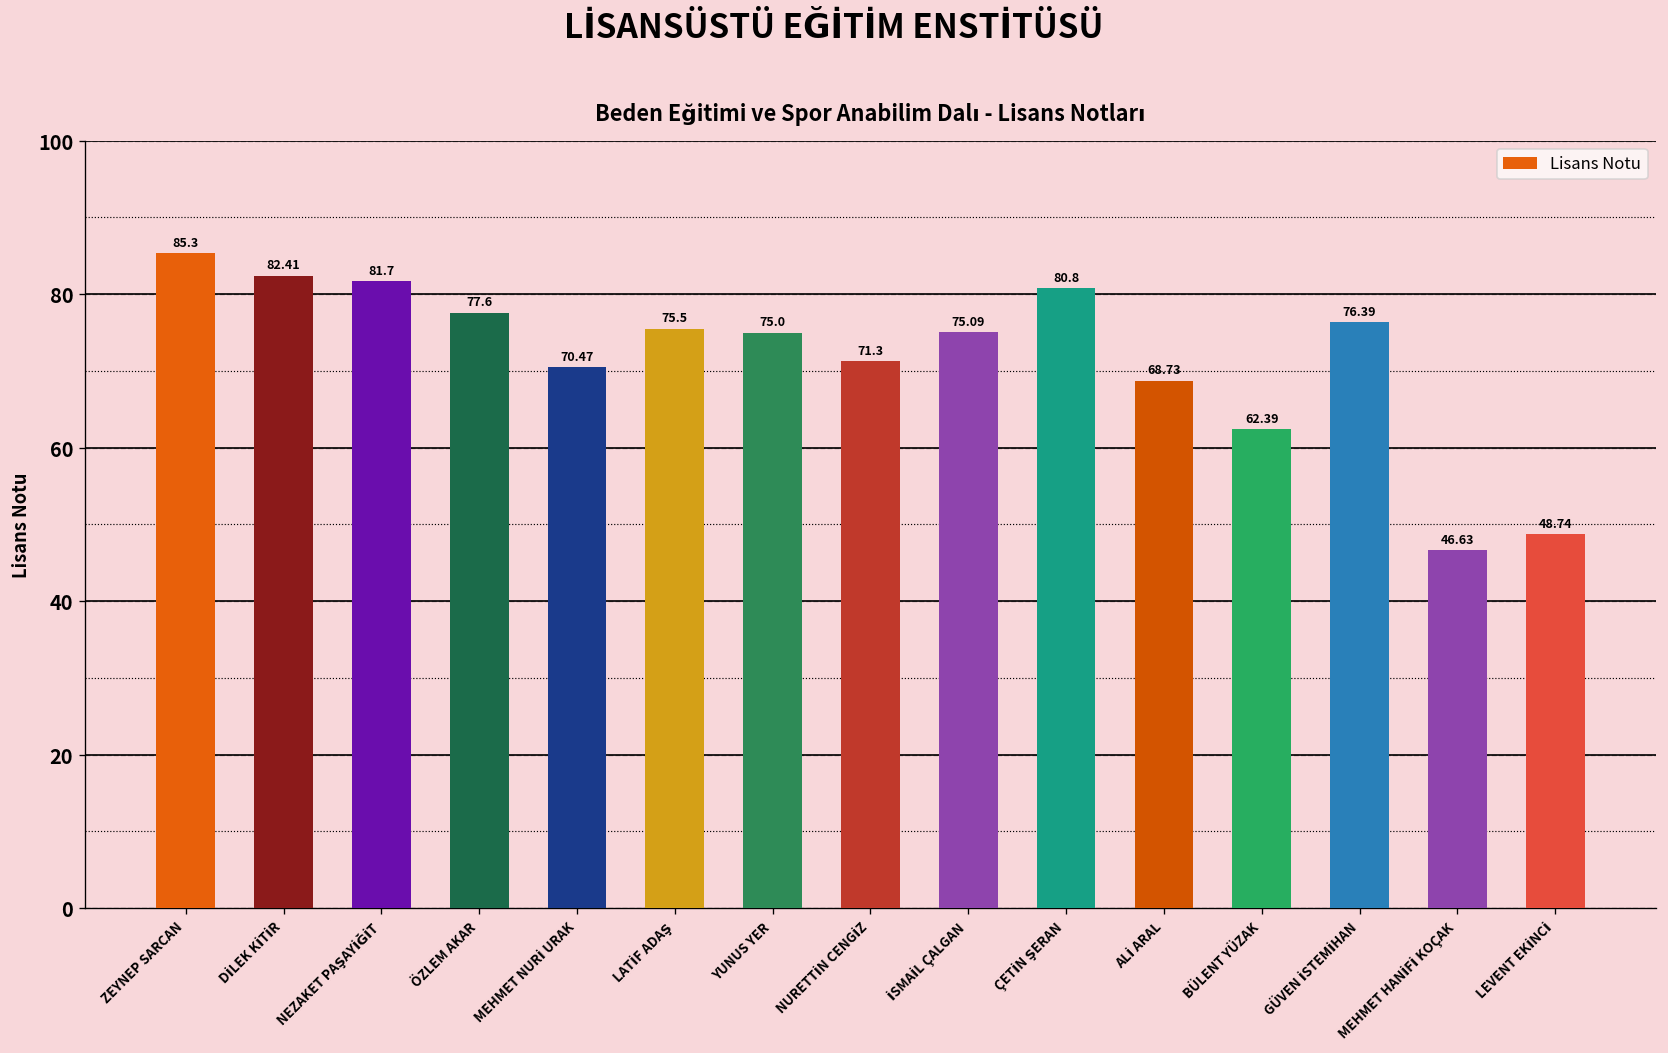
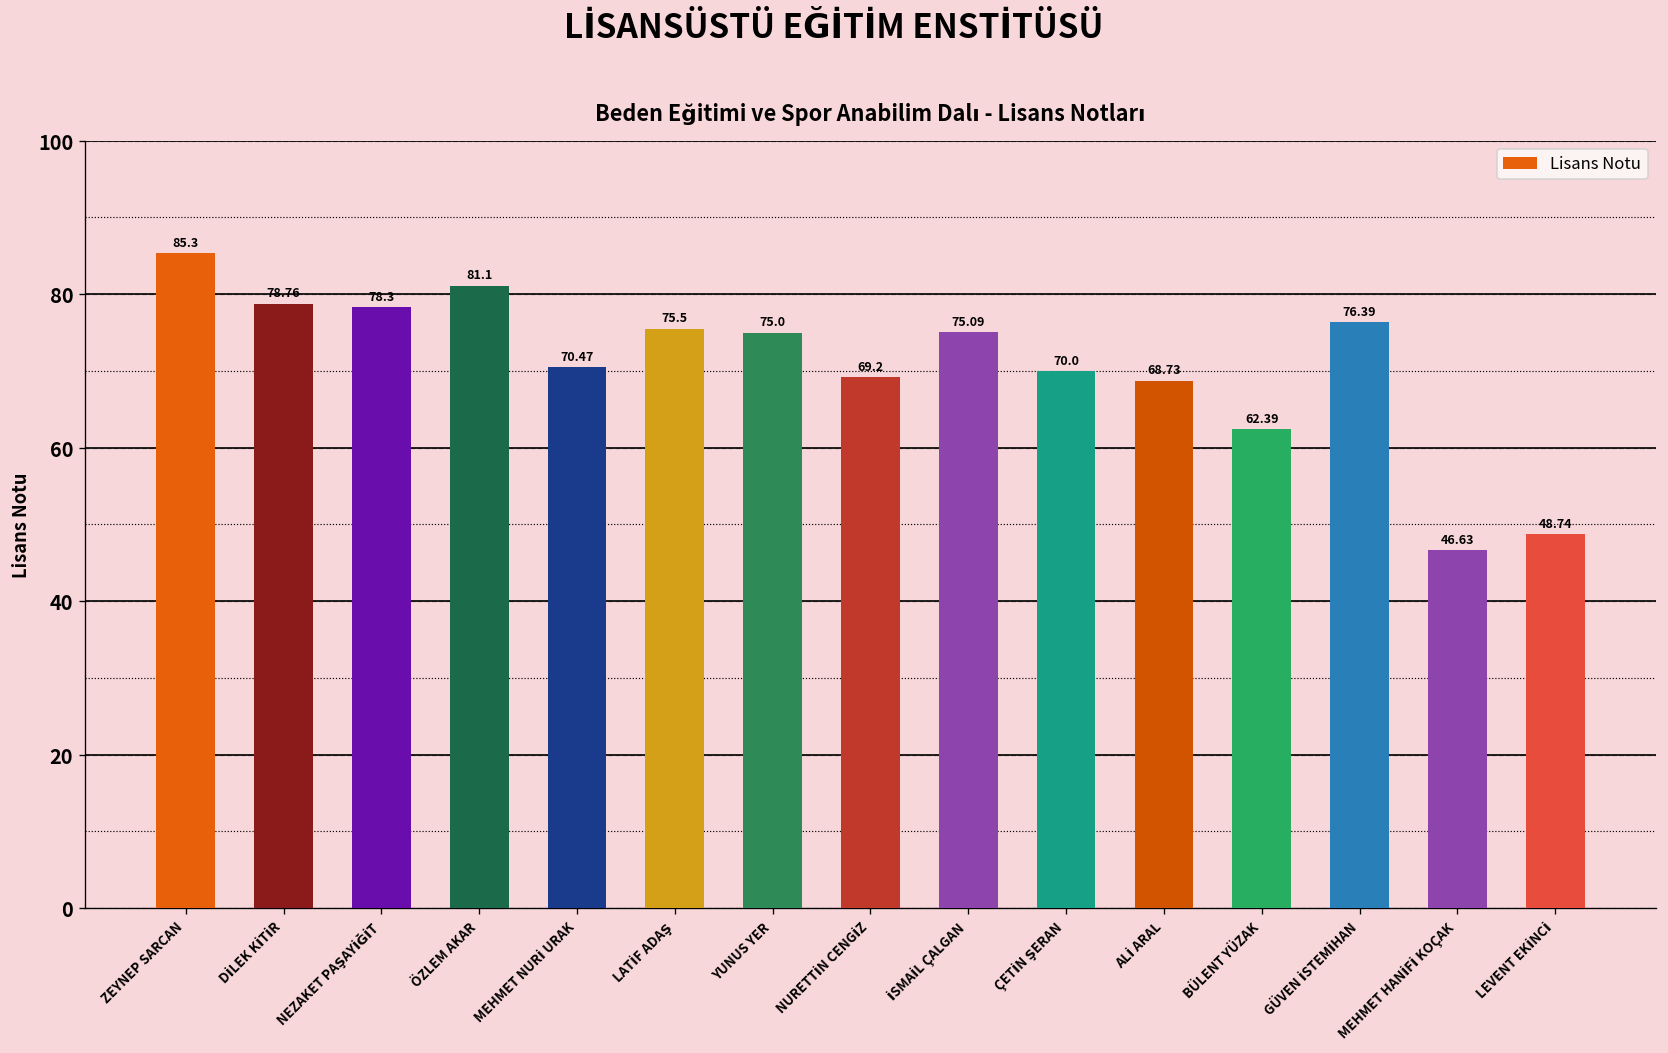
  {
    "ZEYNEP SARCAN": 85.3,
-   "DİLEK KİTİR": 82.41,
-   "NEZAKET PAŞAYİĞİT": 81.7,
-   "ÖZLEM AKAR": 77.6,
+   "DİLEK KİTİR": 78.76,
+   "NEZAKET PAŞAYİĞİT": 78.3,
+   "ÖZLEM AKAR": 81.1,
    "MEHMET NURİ URAK": 70.47,
    "LATİF ADAŞ": 75.5,
    "YUNUS YER": 75.0,
-   "NURETTİN CENGİZ": 71.3,
+   "NURETTİN CENGİZ": 69.2,
    "İSMAİL ÇALGAN": 75.09,
-   "ÇETİN ŞERAN": 80.8,
+   "ÇETİN ŞERAN": 70.0,
    "ALİ ARAL": 68.73,
    "BÜLENT YÜZAK": 62.39,
    "GÜVEN İSTEMİHAN": 76.39,
    "MEHMET HANİFİ KOÇAK": 46.63,
    "LEVENT EKİNCİ": 48.74
  }
